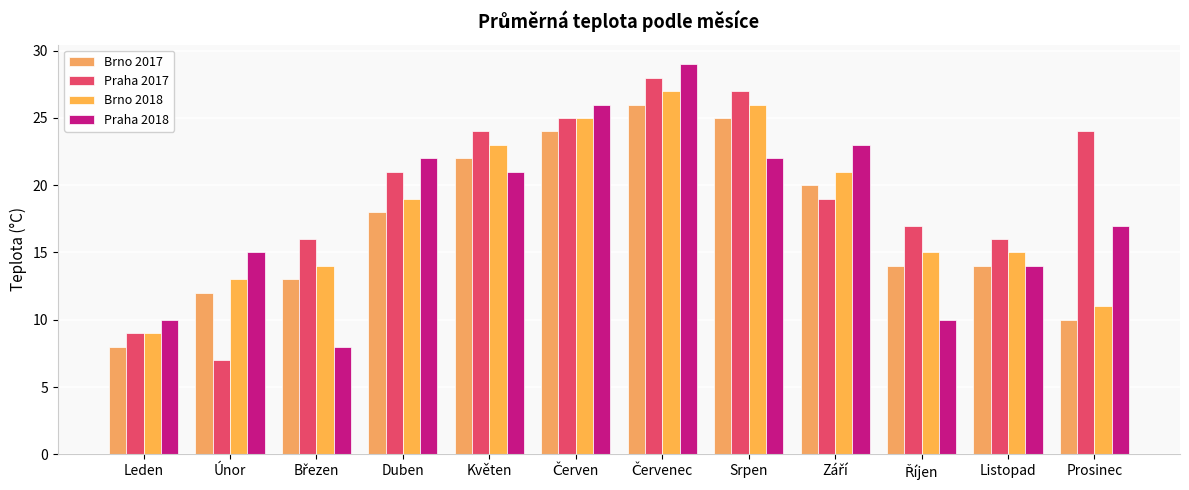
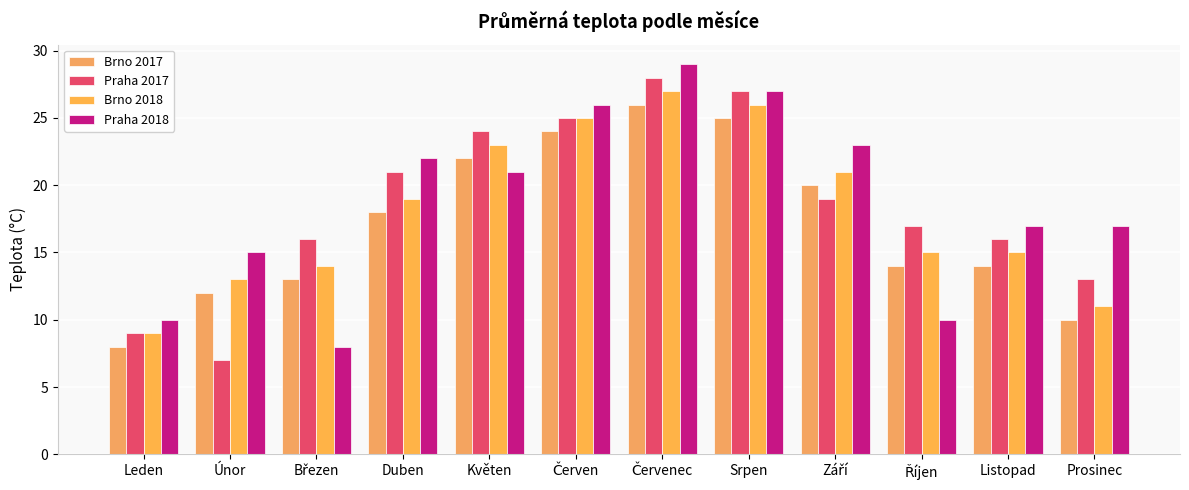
  {
    "Praha 2017": {
      "Leden": 9,
      "Únor": 7,
      "Březen": 16,
      "Duben": 21,
      "Květen": 24,
      "Červen": 25,
      "Červenec": 28,
      "Srpen": 27,
      "Září": 19,
      "Říjen": 17,
      "Listopad": 16,
-     "Prosinec": 24
+     "Prosinec": 13
    },
    "Praha 2018": {
      "Leden": 10,
      "Únor": 15,
      "Březen": 8,
      "Duben": 22,
      "Květen": 21,
      "Červen": 26,
      "Červenec": 29,
-     "Srpen": 22,
+     "Srpen": 27,
      "Září": 23,
      "Říjen": 10,
-     "Listopad": 14,
+     "Listopad": 17,
      "Prosinec": 17
    }
  }
